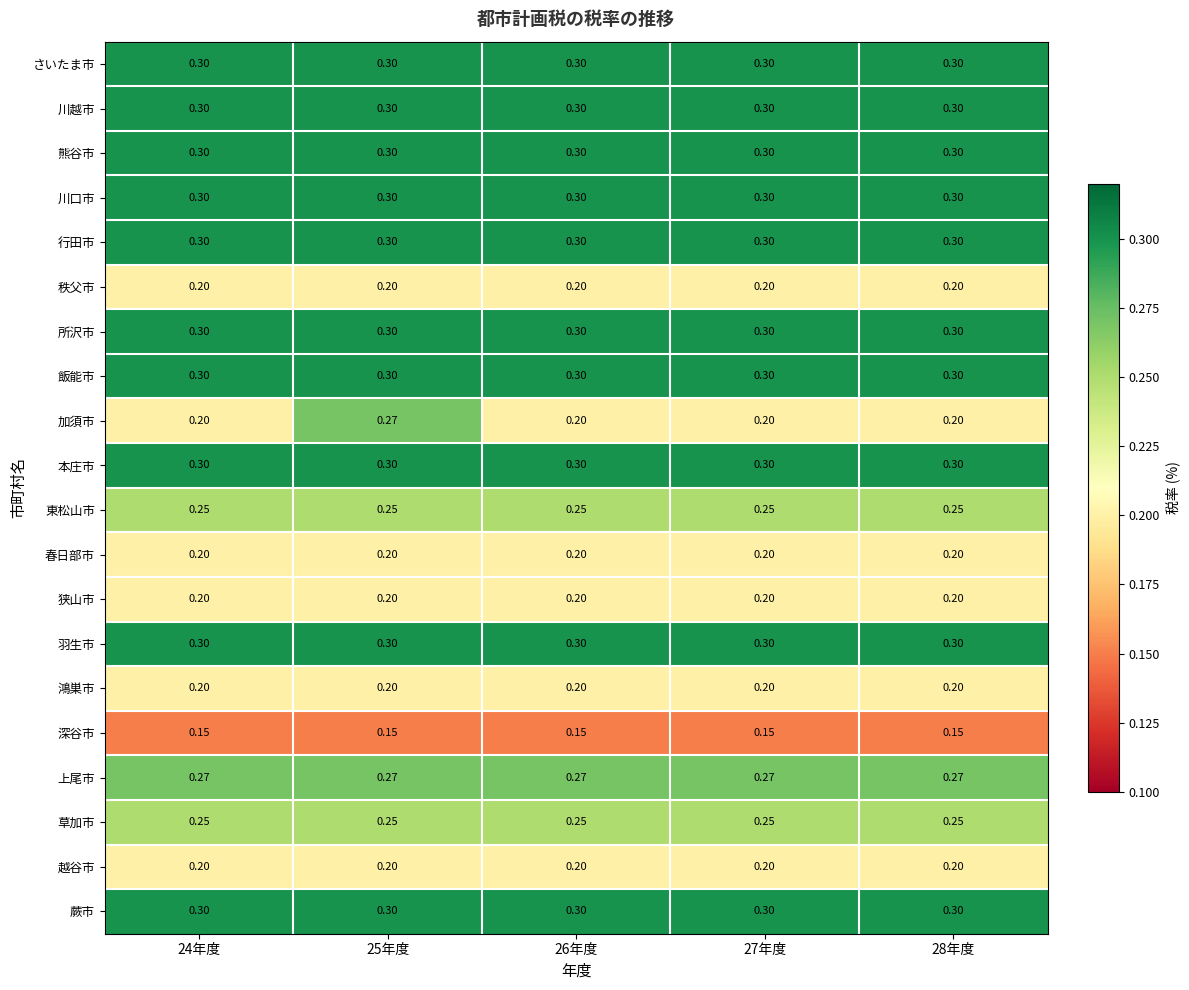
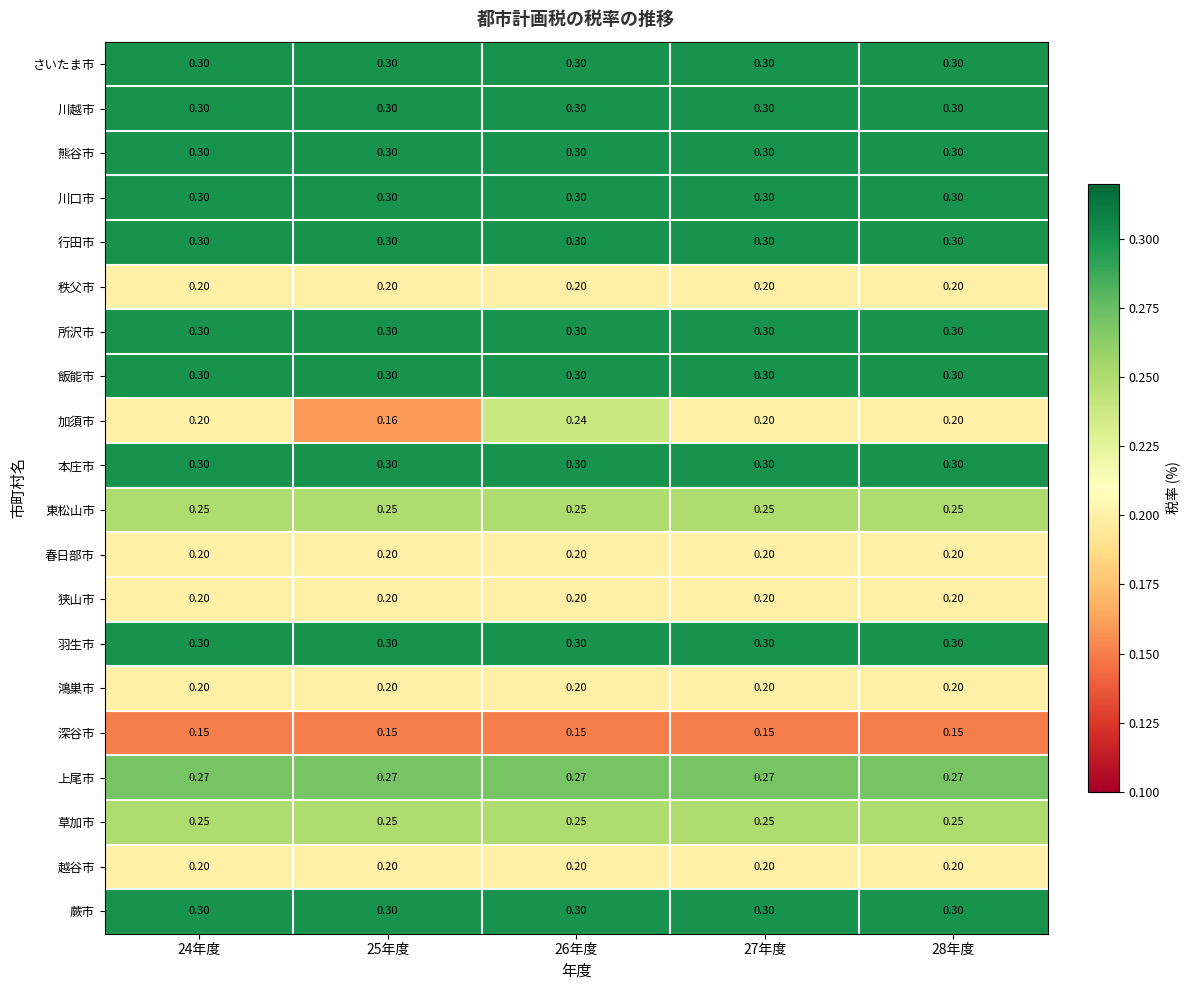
  {
    "さいたま市": {
      "24年度": 0.30,
      "25年度": 0.30,
      "26年度": 0.30,
      "27年度": 0.30,
      "28年度": 0.30
    },
    "川越市": {
      "24年度": 0.30,
      "25年度": 0.30,
      "26年度": 0.30,
      "27年度": 0.30,
      "28年度": 0.30
    },
    "熊谷市": {
      "24年度": 0.30,
      "25年度": 0.30,
      "26年度": 0.30,
      "27年度": 0.30,
      "28年度": 0.30
    },
    "川口市": {
      "24年度": 0.30,
      "25年度": 0.30,
      "26年度": 0.30,
      "27年度": 0.30,
      "28年度": 0.30
    },
    "行田市": {
      "24年度": 0.30,
      "25年度": 0.30,
      "26年度": 0.30,
      "27年度": 0.30,
      "28年度": 0.30
    },
    "秩父市": {
      "24年度": 0.20,
      "25年度": 0.20,
      "26年度": 0.20,
      "27年度": 0.20,
      "28年度": 0.20
    },
    "所沢市": {
      "24年度": 0.30,
      "25年度": 0.30,
      "26年度": 0.30,
      "27年度": 0.30,
      "28年度": 0.30
    },
    "飯能市": {
      "24年度": 0.30,
      "25年度": 0.30,
      "26年度": 0.30,
      "27年度": 0.30,
      "28年度": 0.30
    },
    "加須市": {
      "24年度": 0.20,
-     "25年度": 0.27,
-     "26年度": 0.20,
+     "25年度": 0.16,
+     "26年度": 0.24,
      "27年度": 0.20,
      "28年度": 0.20
    },
    "本庄市": {
      "24年度": 0.30,
      "25年度": 0.30,
      "26年度": 0.30,
      "27年度": 0.30,
      "28年度": 0.30
    },
    "東松山市": {
      "24年度": 0.25,
      "25年度": 0.25,
      "26年度": 0.25,
      "27年度": 0.25,
      "28年度": 0.25
    },
    "春日部市": {
      "24年度": 0.20,
      "25年度": 0.20,
      "26年度": 0.20,
      "27年度": 0.20,
      "28年度": 0.20
    },
    "狭山市": {
      "24年度": 0.20,
      "25年度": 0.20,
      "26年度": 0.20,
      "27年度": 0.20,
      "28年度": 0.20
    },
    "羽生市": {
      "24年度": 0.30,
      "25年度": 0.30,
      "26年度": 0.30,
      "27年度": 0.30,
      "28年度": 0.30
    },
    "鴻巣市": {
      "24年度": 0.20,
      "25年度": 0.20,
      "26年度": 0.20,
      "27年度": 0.20,
      "28年度": 0.20
    },
    "深谷市": {
      "24年度": 0.15,
      "25年度": 0.15,
      "26年度": 0.15,
      "27年度": 0.15,
      "28年度": 0.15
    },
    "上尾市": {
      "24年度": 0.27,
      "25年度": 0.27,
      "26年度": 0.27,
      "27年度": 0.27,
      "28年度": 0.27
    },
    "草加市": {
      "24年度": 0.25,
      "25年度": 0.25,
      "26年度": 0.25,
      "27年度": 0.25,
      "28年度": 0.25
    },
    "越谷市": {
      "24年度": 0.20,
      "25年度": 0.20,
      "26年度": 0.20,
      "27年度": 0.20,
      "28年度": 0.20
    },
    "蕨市": {
      "24年度": 0.30,
      "25年度": 0.30,
      "26年度": 0.30,
      "27年度": 0.30,
      "28年度": 0.30
    }
  }
